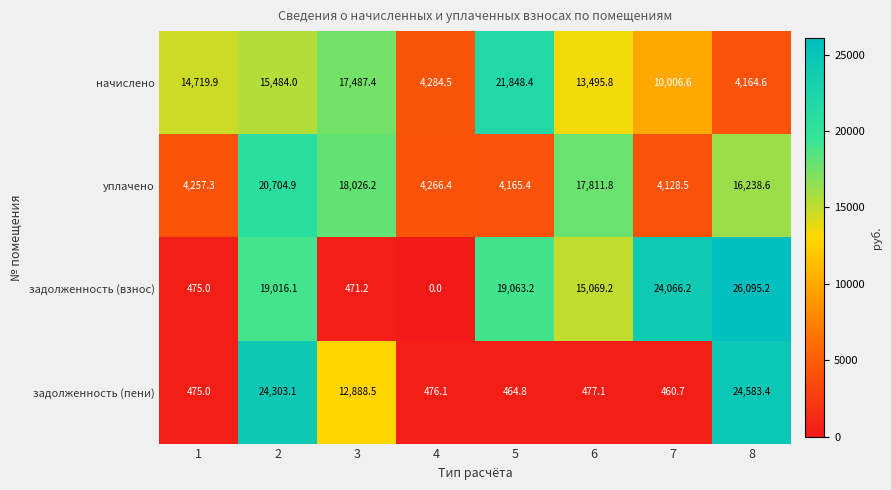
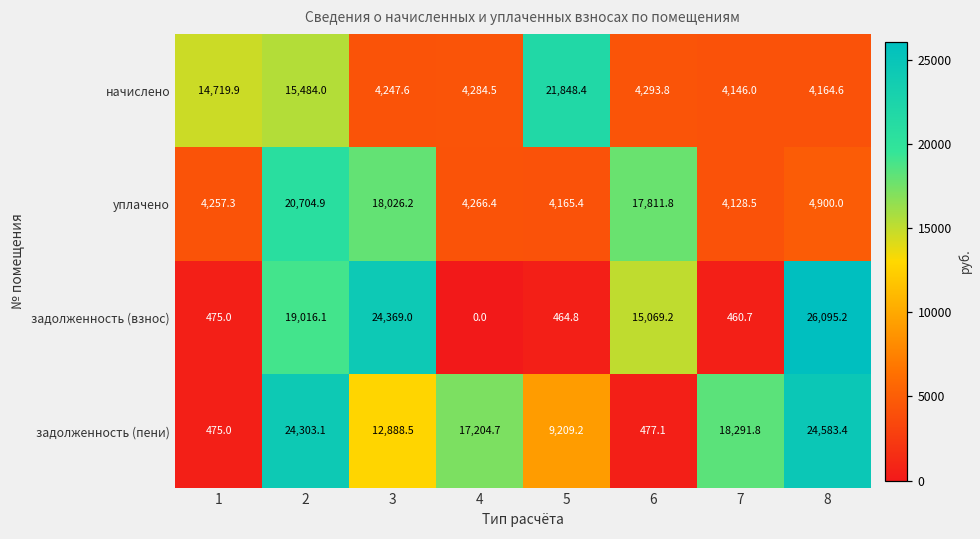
  {
    "начислено": {
      "1": "14,719.9",
      "2": "15,484.0",
-     "3": "17,487.4",
+     "3": "4,247.6",
      "4": "4,284.5",
      "5": "21,848.4",
-     "6": "13,495.8",
-     "7": "10,006.6",
+     "6": "4,293.8",
+     "7": "4,146.0",
      "8": "4,164.6"
    },
    "уплачено": {
      "1": "4,257.3",
      "2": "20,704.9",
      "3": "18,026.2",
      "4": "4,266.4",
      "5": "4,165.4",
      "6": "17,811.8",
      "7": "4,128.5",
-     "8": "16,238.6"
+     "8": "4,900.0"
    },
    "задолженность (взнос)": {
      "1": "475.0",
      "2": "19,016.1",
-     "3": "471.2",
+     "3": "24,369.0",
      "4": "0.0",
-     "5": "19,063.2",
+     "5": "464.8",
      "6": "15,069.2",
-     "7": "24,066.2",
+     "7": "460.7",
      "8": "26,095.2"
    },
    "задолженность (пени)": {
      "1": "475.0",
      "2": "24,303.1",
      "3": "12,888.5",
-     "4": "476.1",
-     "5": "464.8",
+     "4": "17,204.7",
+     "5": "9,209.2",
      "6": "477.1",
-     "7": "460.7",
+     "7": "18,291.8",
      "8": "24,583.4"
    }
  }
